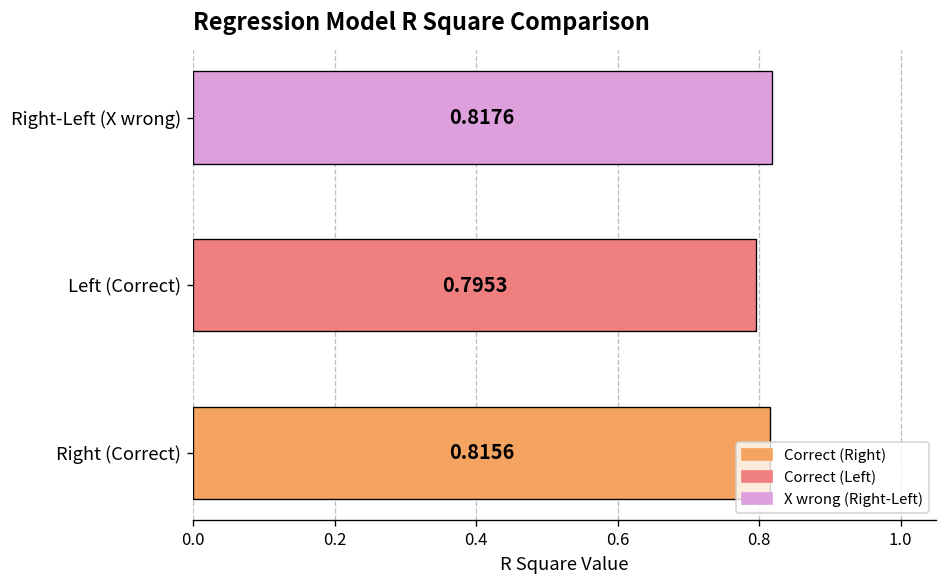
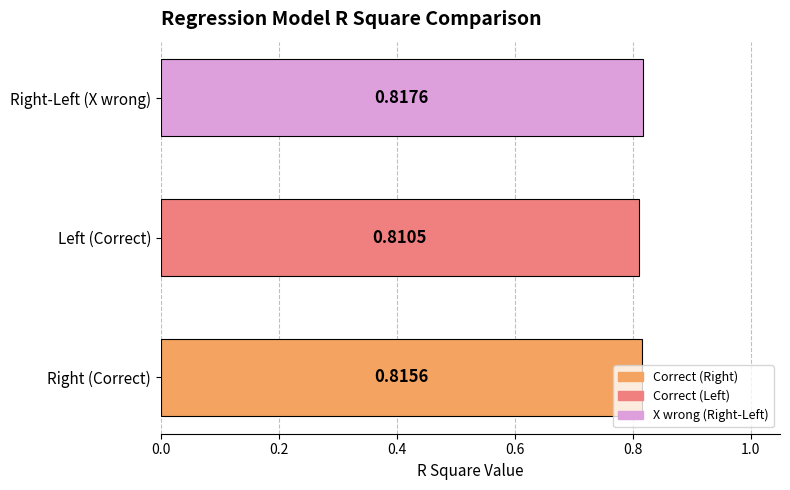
  {
    "Right-Left (X wrong)": 0.8176,
-   "Left (Correct)": 0.7953
+   "Left (Correct)": 0.8105
  }
